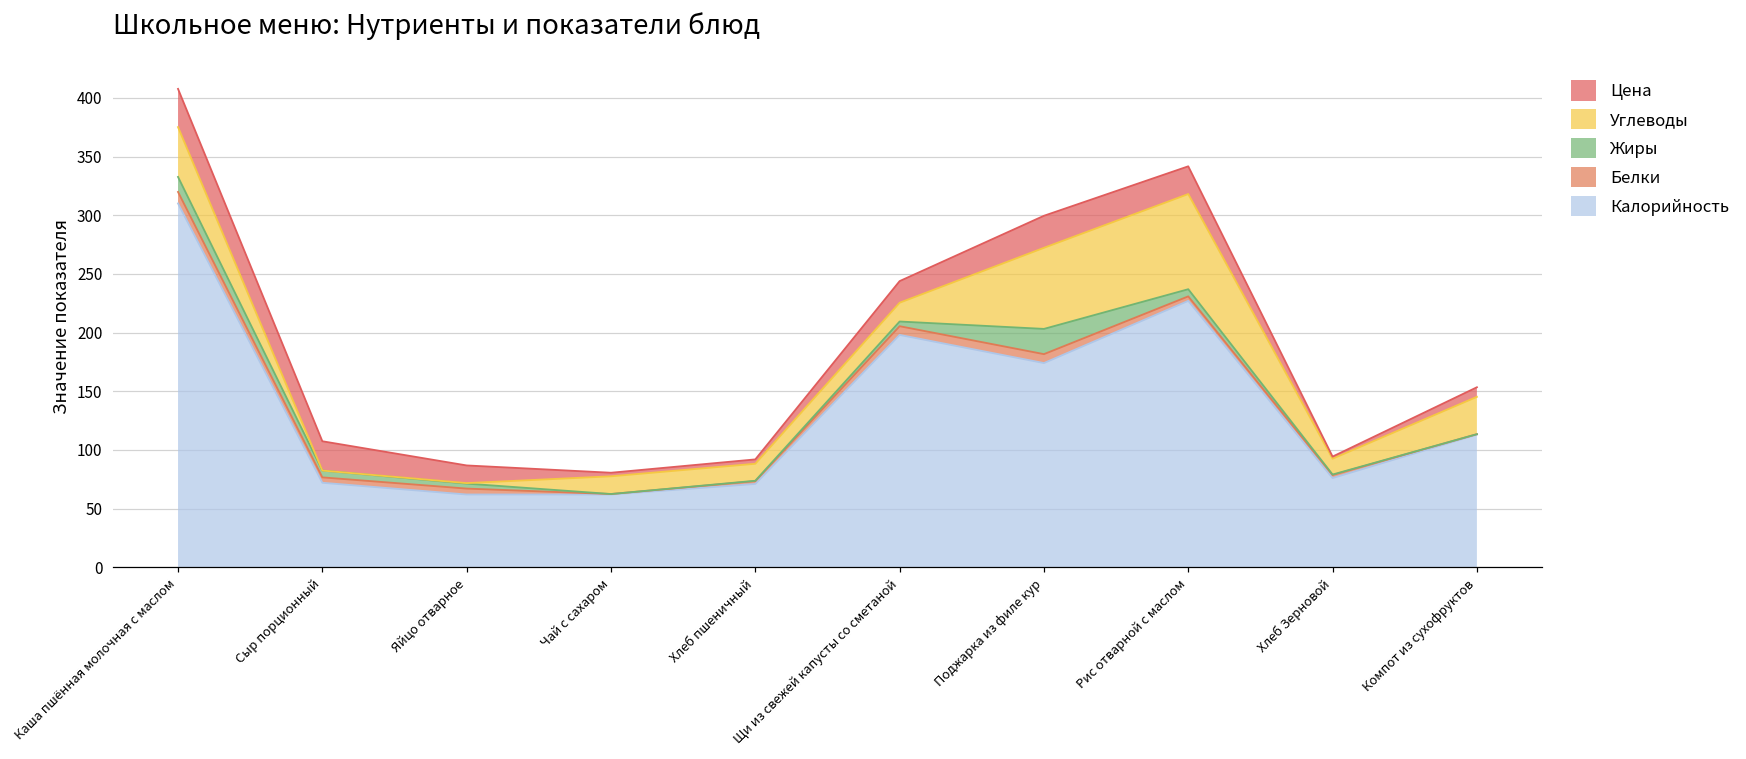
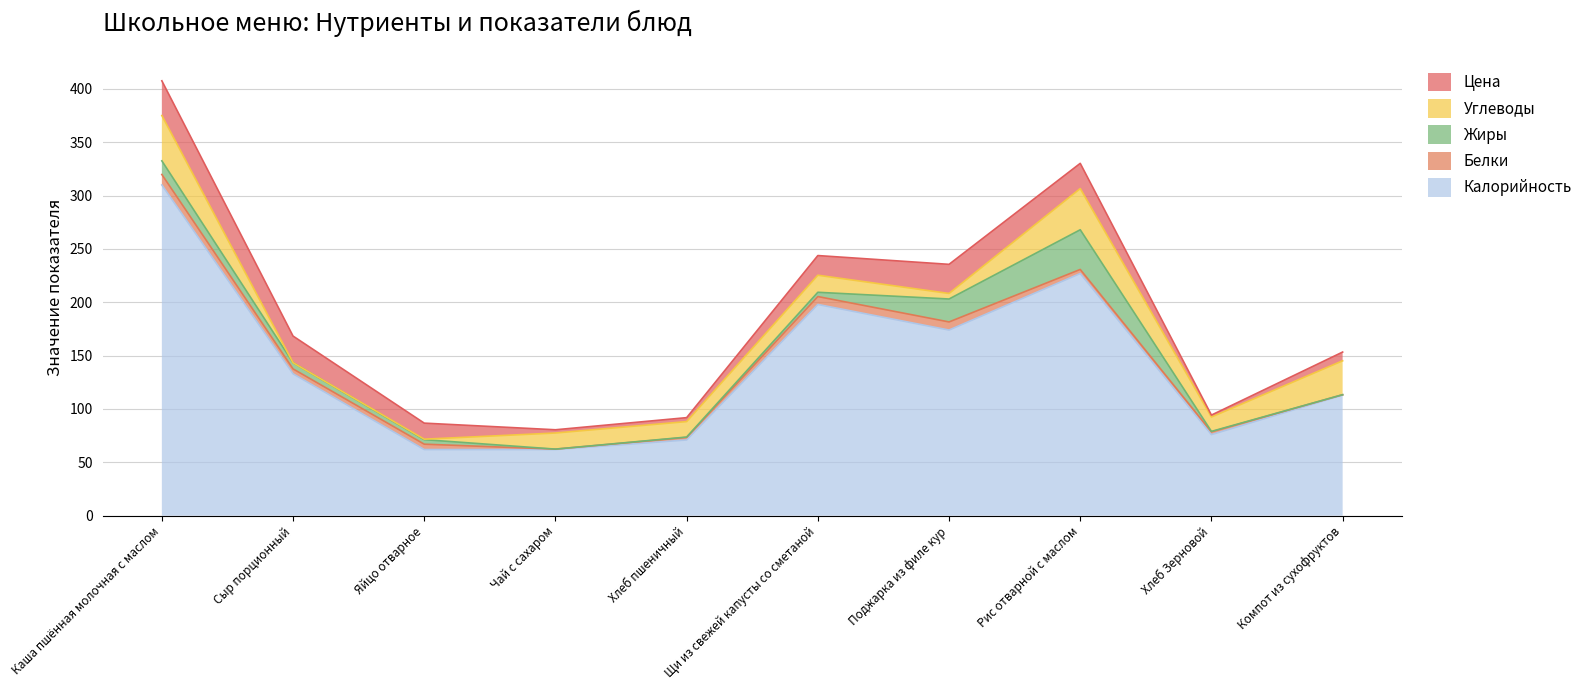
  {
    "Калорийность": {
      "Каша пшённая молочная с маслом": 310,
-     "Сыр порционный": 72,
+     "Сыр порционный": 133,
      "Яйцо отварное": 62,
      "Щи из свежей капусты со сметаной": 198,
      "Поджарка из филе кур": 174,
      "Рис отварной с маслом": 227,
      "Хлеб Зерновой": 76
    },
    "Жиры": {
      "Каша пшённая молочная с маслом": 13,
      "Щи из свежей капусты со сметаной": 4,
      "Поджарка из филе кур": 22,
-     "Рис отварной с маслом": 6
+     "Рис отварной с маслом": 37
    },
    "Углеводы": {
      "Каша пшённая молочная с маслом": 42,
      "Чай с сахаром": 15,
      "Хлеб пшеничный": 15,
      "Щи из свежей капусты со сметаной": 16,
-     "Поджарка из филе кур": 69,
-     "Рис отварной с маслом": 81,
+     "Поджарка из филе кур": 5,
+     "Рис отварной с маслом": 39,
      "Компот из сухофруктов": 32
    }
  }
